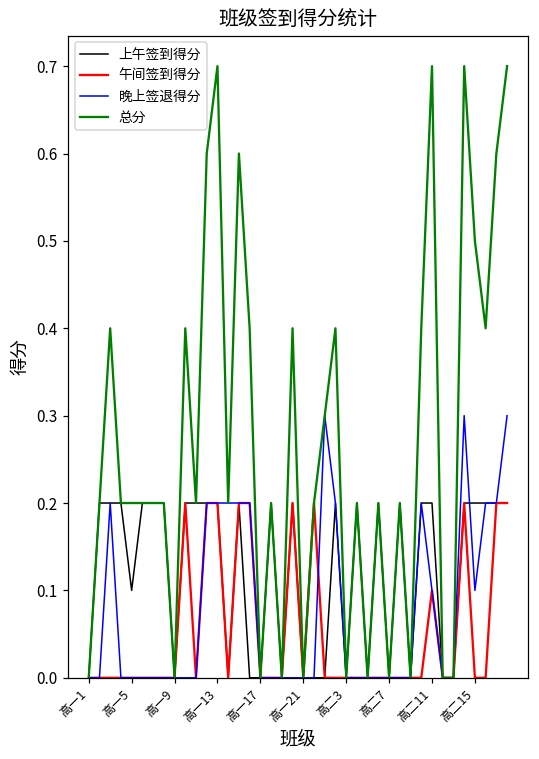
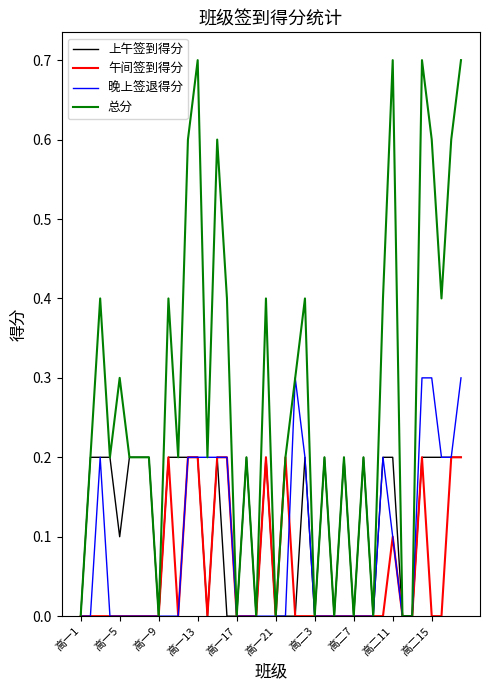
  {
    "上午签到得分": {
      "高一5": 0.1,
      "高二11": 0.2,
      "高二15": 0.2
    },
    "午间签到得分": {
      "高二15": 0.0
    },
    "晚上签退得分": {
-     "高二15": 0.1
+     "高二15": 0.3
    },
    "总分": {
-     "高一5": 0.2,
+     "高一5": 0.3,
      "高一13": 0.7,
      "高二11": 0.7,
-     "高二15": 0.5
+     "高二15": 0.6
    }
  }
